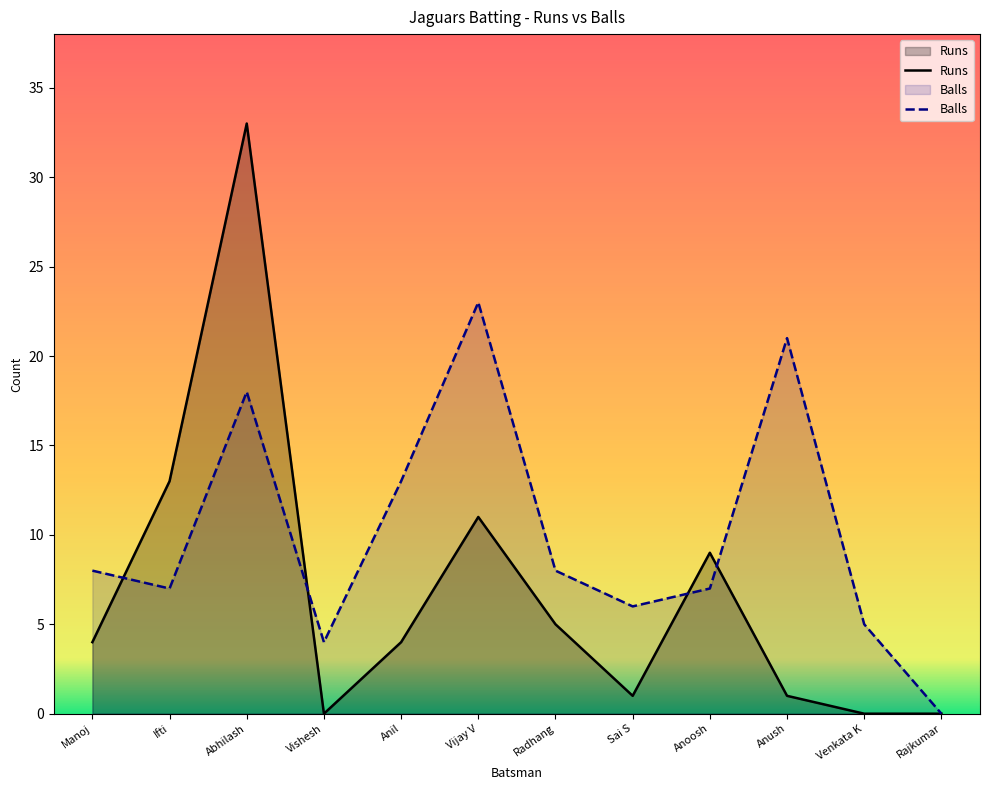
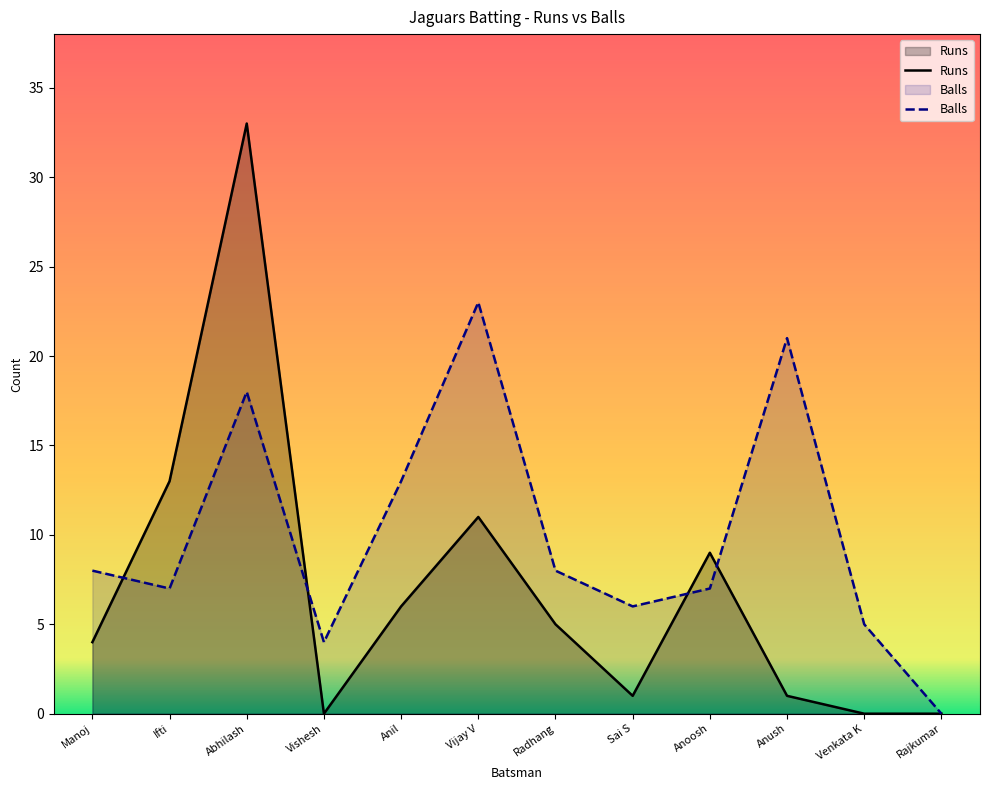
  {
    "Runs": {
      "Manoj": 4,
      "Ifti": 13,
      "Abhilash": 33,
      "Vishesh": 0,
-     "Anil": 4,
+     "Anil": 6,
      "Vijay V": 11,
      "Radhang": 5,
      "Sai S": 1,
      "Anoosh": 9,
      "Anush": 1,
      "Venkata K": 0
    },
    "Balls": {
      "Manoj": 8,
      "Ifti": 7,
      "Abhilash": 18,
      "Vishesh": 4,
      "Anil": 13,
      "Vijay V": 23,
      "Radhang": 8,
      "Sai S": 6,
      "Anoosh": 7,
      "Anush": 21,
      "Venkata K": 5
    }
  }
